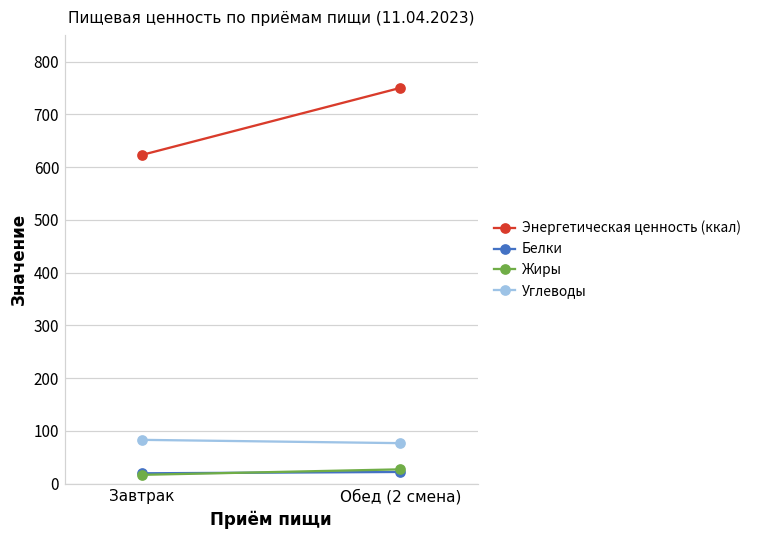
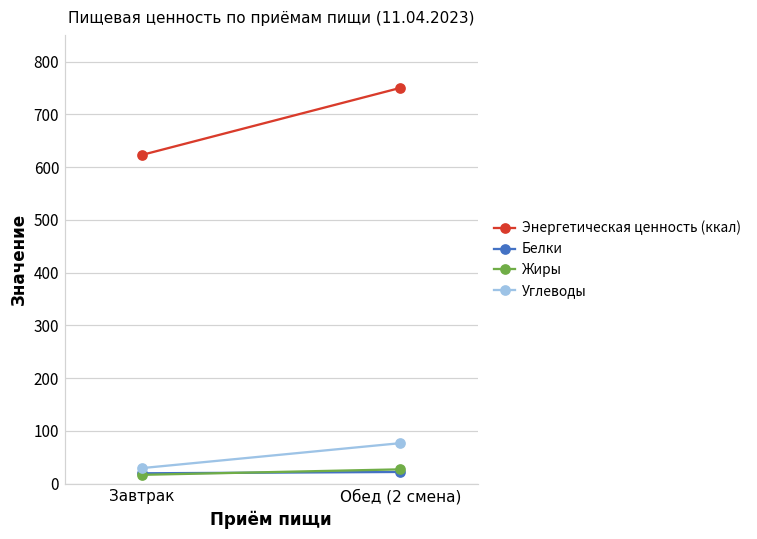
  {
    "Энергетическая ценность (ккал)": {
      "Завтрак": 620,
      "Обед (2 смена)": 750
    },
    "Углеводы": {
-     "Завтрак": 80,
+     "Завтрак": 30,
      "Обед (2 смена)": 80
    }
  }
